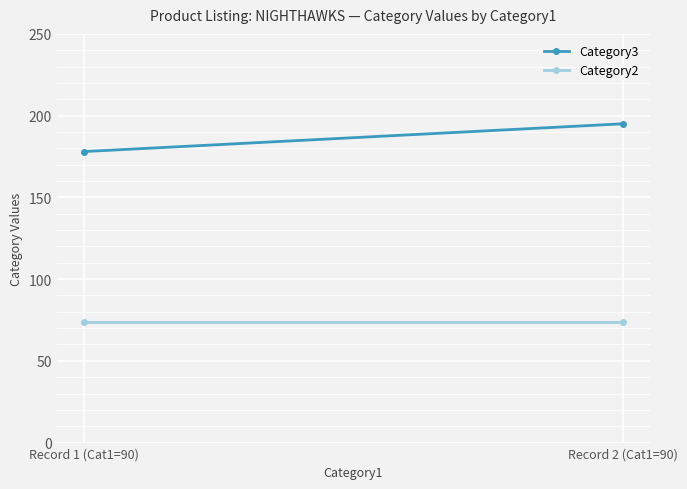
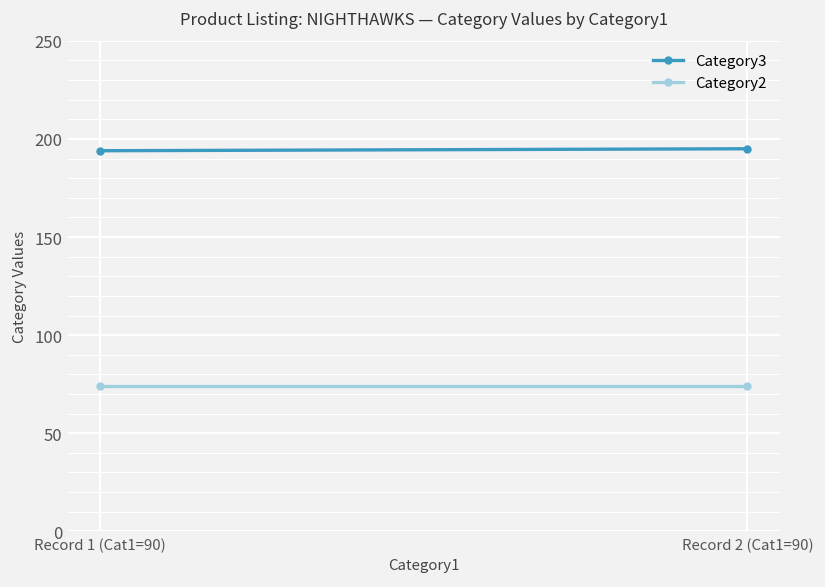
  {
    "Category3": {
-     "Record 1 (Cat1=90)": 178,
+     "Record 1 (Cat1=90)": 194,
      "Record 2 (Cat1=90)": 195
    },
    "Category2": {
      "Record 1 (Cat1=90)": 74,
      "Record 2 (Cat1=90)": 74
    }
  }
